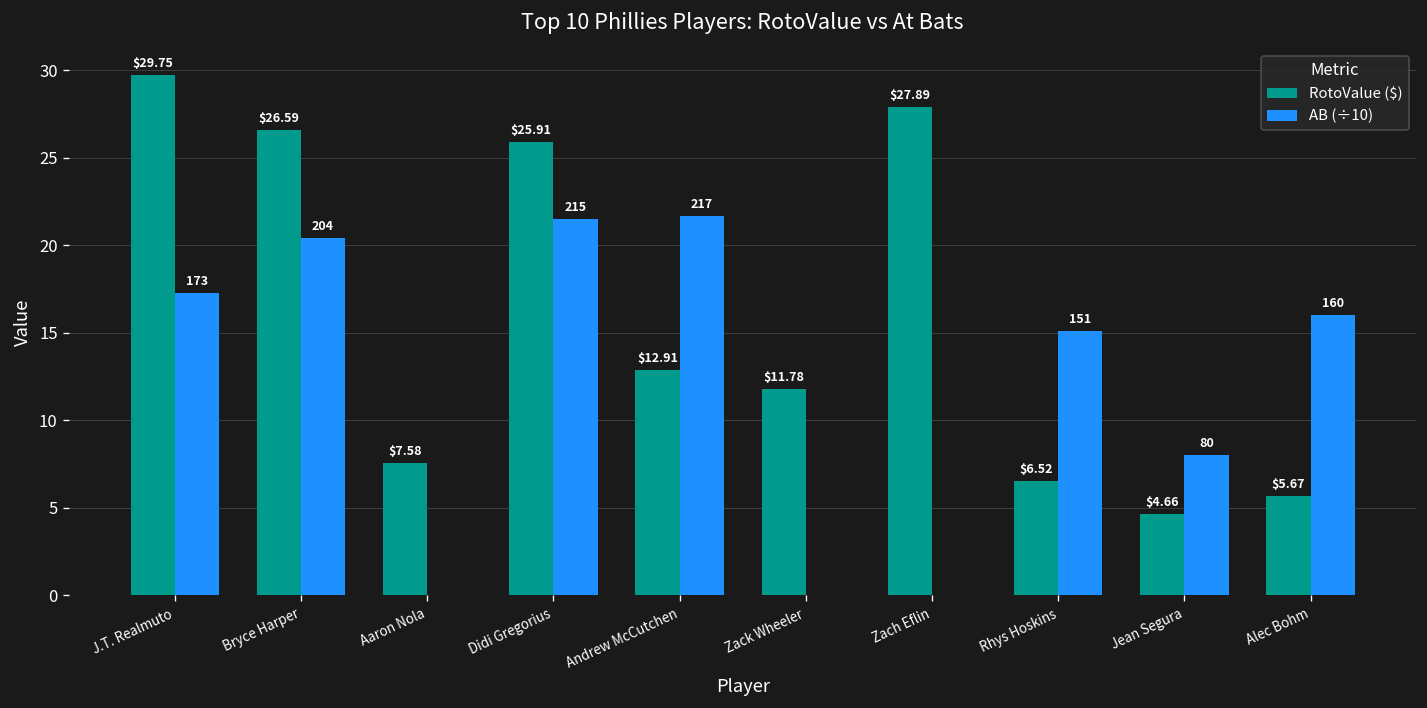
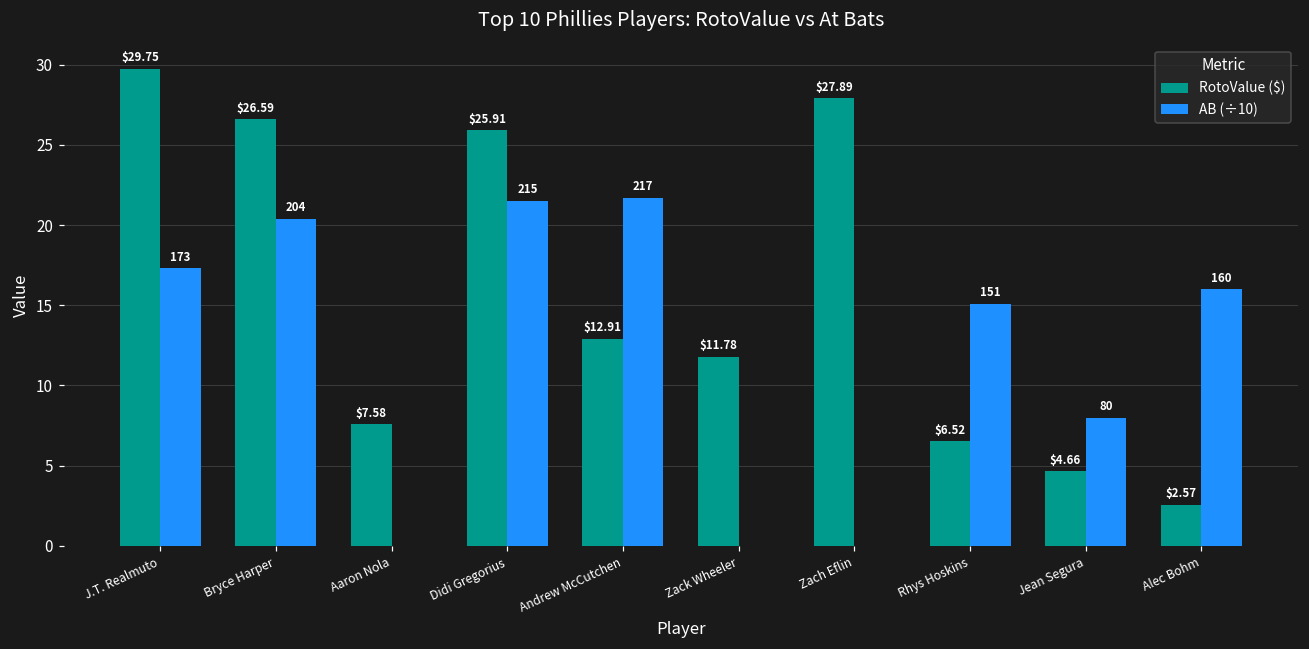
  {
    "RotoValue ($)": {
      "J.T. Realmuto": "$29.75",
      "Bryce Harper": "$26.59",
      "Aaron Nola": "$7.58",
      "Didi Gregorius": "$25.91",
      "Andrew McCutchen": "$12.91",
      "Zack Wheeler": "$11.78",
      "Zach Eflin": "$27.89",
      "Rhys Hoskins": "$6.52",
      "Jean Segura": "$4.66",
-     "Alec Bohm": "$5.67"
+     "Alec Bohm": "$2.57"
    },
    "AB (÷10)": {
      "Aaron Nola": "0.0",
      "Zack Wheeler": "0.0",
      "Zach Eflin": "0.0"
    }
  }
